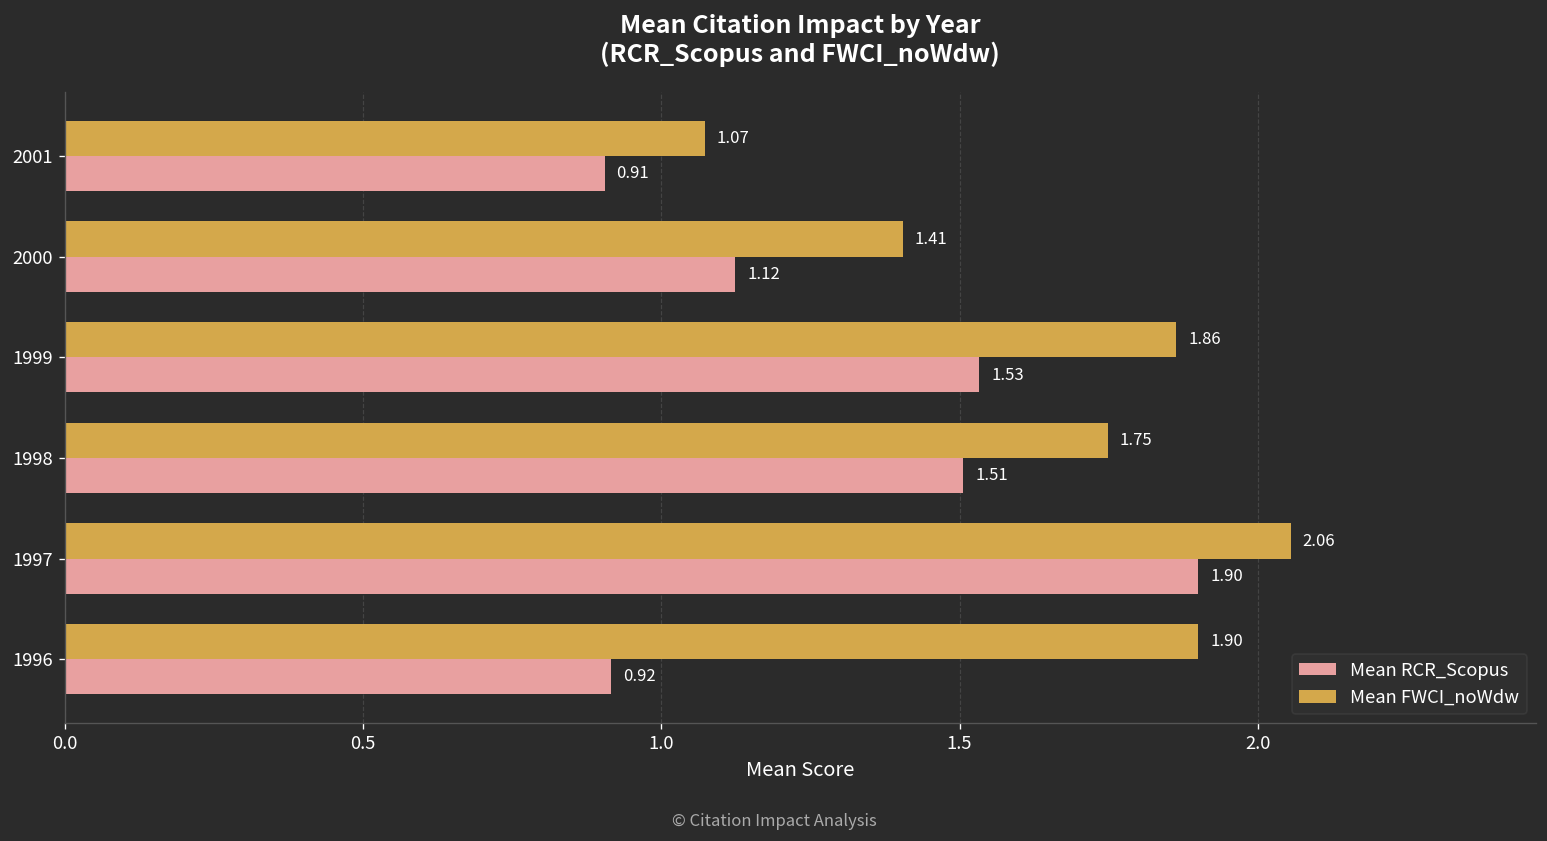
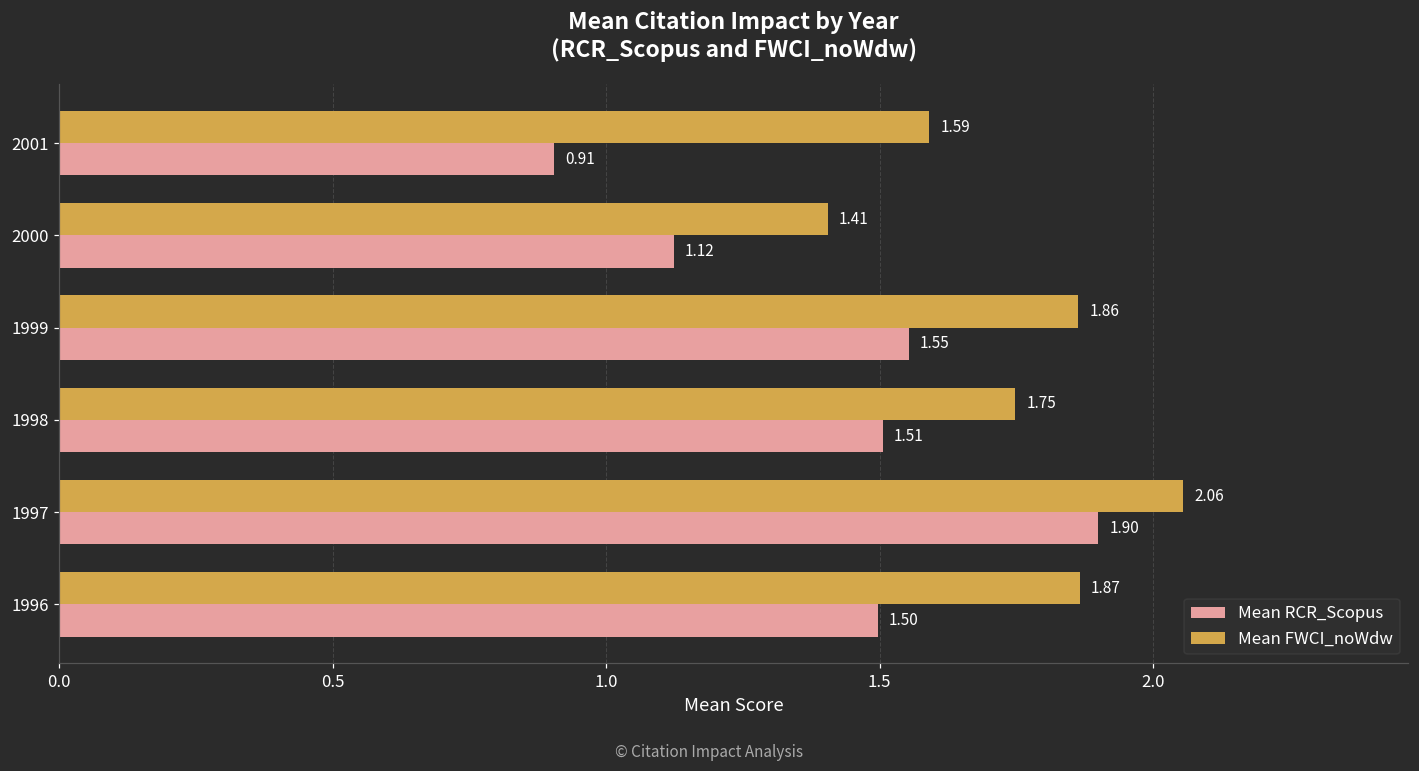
  {
    "Mean RCR_Scopus": {
      "2001": 0.91,
      "2000": 1.12,
-     "1999": 1.53,
+     "1999": 1.55,
      "1998": 1.51,
      "1997": 1.90,
-     "1996": 0.92
+     "1996": 1.50
    },
    "Mean FWCI_noWdw": {
-     "2001": 1.07,
+     "2001": 1.59,
      "2000": 1.41,
      "1999": 1.86,
      "1998": 1.75,
      "1997": 2.06,
-     "1996": 1.90
+     "1996": 1.87
    }
  }
